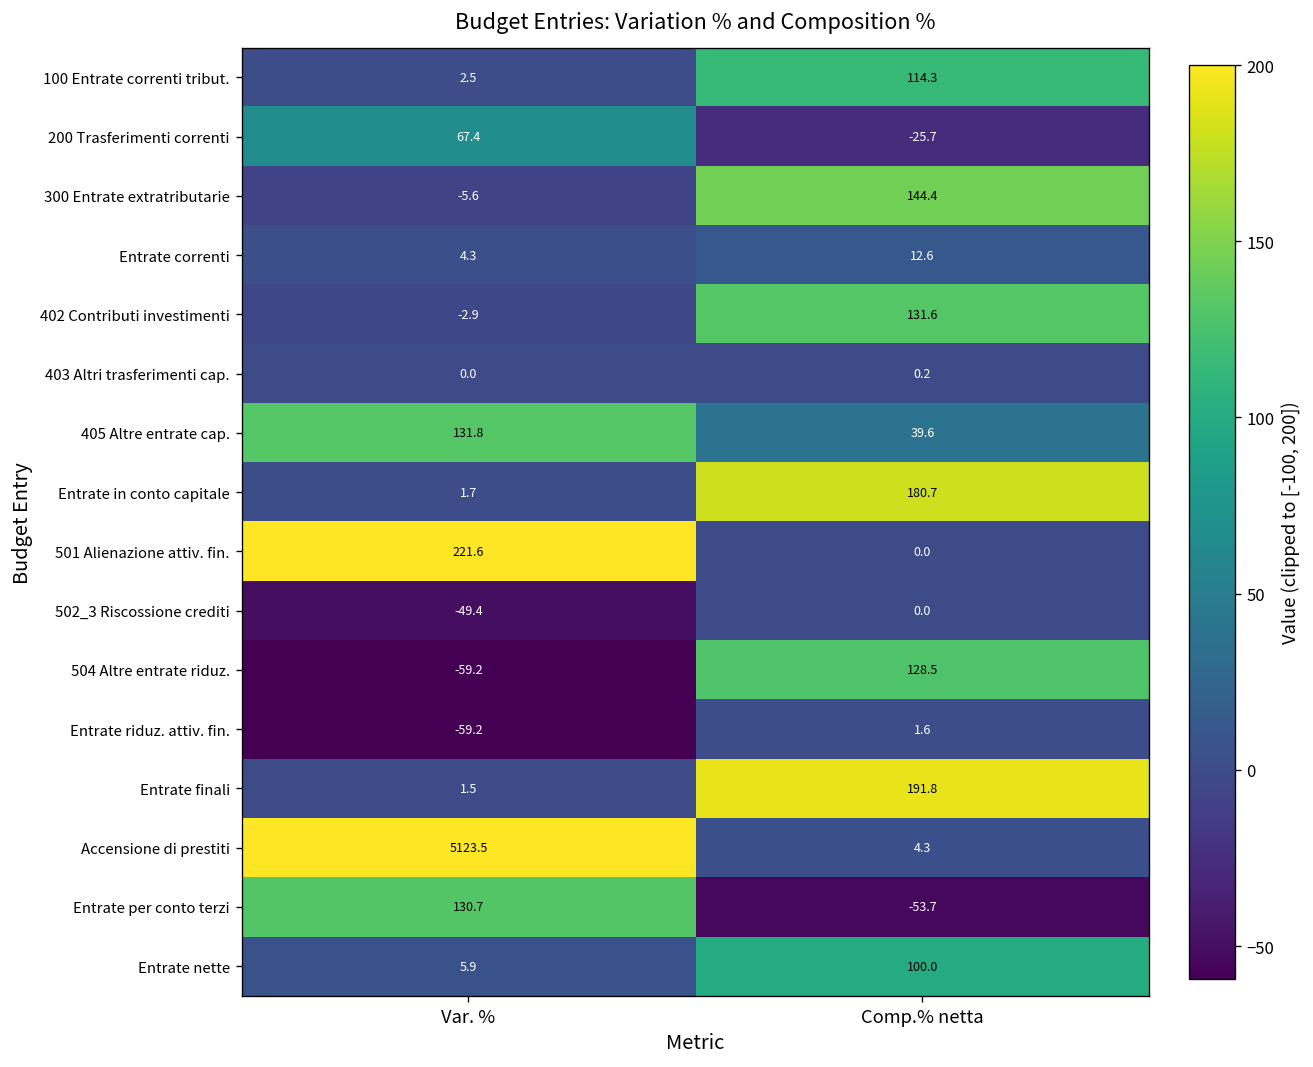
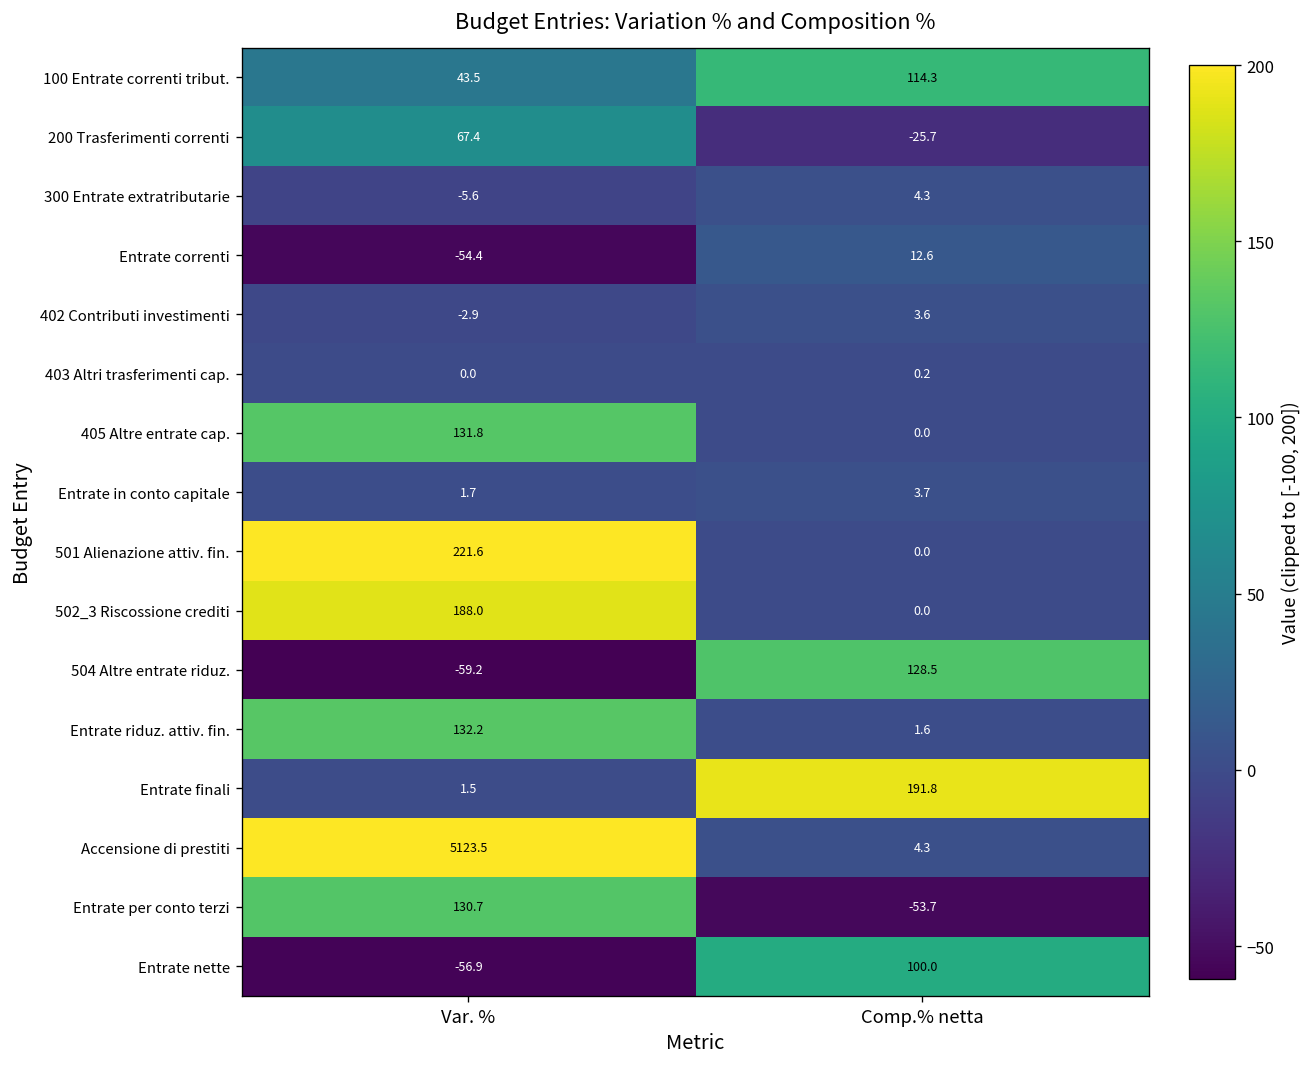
  {
    "100 Entrate correnti tribut.": {
-     "Var. %": 2.5,
+     "Var. %": 43.5,
      "Comp.% netta": 114.3
    },
    "200 Trasferimenti correnti": {
      "Var. %": 67.4,
      "Comp.% netta": -25.7
    },
    "300 Entrate extratributarie": {
      "Var. %": -5.6,
-     "Comp.% netta": 144.4
+     "Comp.% netta": 4.3
    },
    "Entrate correnti": {
-     "Var. %": 4.3,
+     "Var. %": -54.4,
      "Comp.% netta": 12.6
    },
    "402 Contributi investimenti": {
      "Var. %": -2.9,
-     "Comp.% netta": 131.6
+     "Comp.% netta": 3.6
    },
    "403 Altri trasferimenti cap.": {
      "Var. %": 0.0,
      "Comp.% netta": 0.2
    },
    "405 Altre entrate cap.": {
      "Var. %": 131.8,
-     "Comp.% netta": 39.6
+     "Comp.% netta": 0.0
    },
    "Entrate in conto capitale": {
      "Var. %": 1.7,
-     "Comp.% netta": 180.7
+     "Comp.% netta": 3.7
    },
    "501 Alienazione attiv. fin.": {
      "Var. %": 221.6,
      "Comp.% netta": 0.0
    },
    "502_3 Riscossione crediti": {
-     "Var. %": -49.4,
+     "Var. %": 188.0,
      "Comp.% netta": 0.0
    },
    "504 Altre entrate riduz.": {
      "Var. %": -59.2,
      "Comp.% netta": 128.5
    },
    "Entrate riduz. attiv. fin.": {
-     "Var. %": -59.2,
+     "Var. %": 132.2,
      "Comp.% netta": 1.6
    },
    "Entrate finali": {
      "Var. %": 1.5,
      "Comp.% netta": 191.8
    },
    "Accensione di prestiti": {
      "Var. %": 5123.5,
      "Comp.% netta": 4.3
    },
    "Entrate per conto terzi": {
      "Var. %": 130.7,
      "Comp.% netta": -53.7
    },
    "Entrate nette": {
-     "Var. %": 5.9,
+     "Var. %": -56.9,
      "Comp.% netta": 100.0
    }
  }
